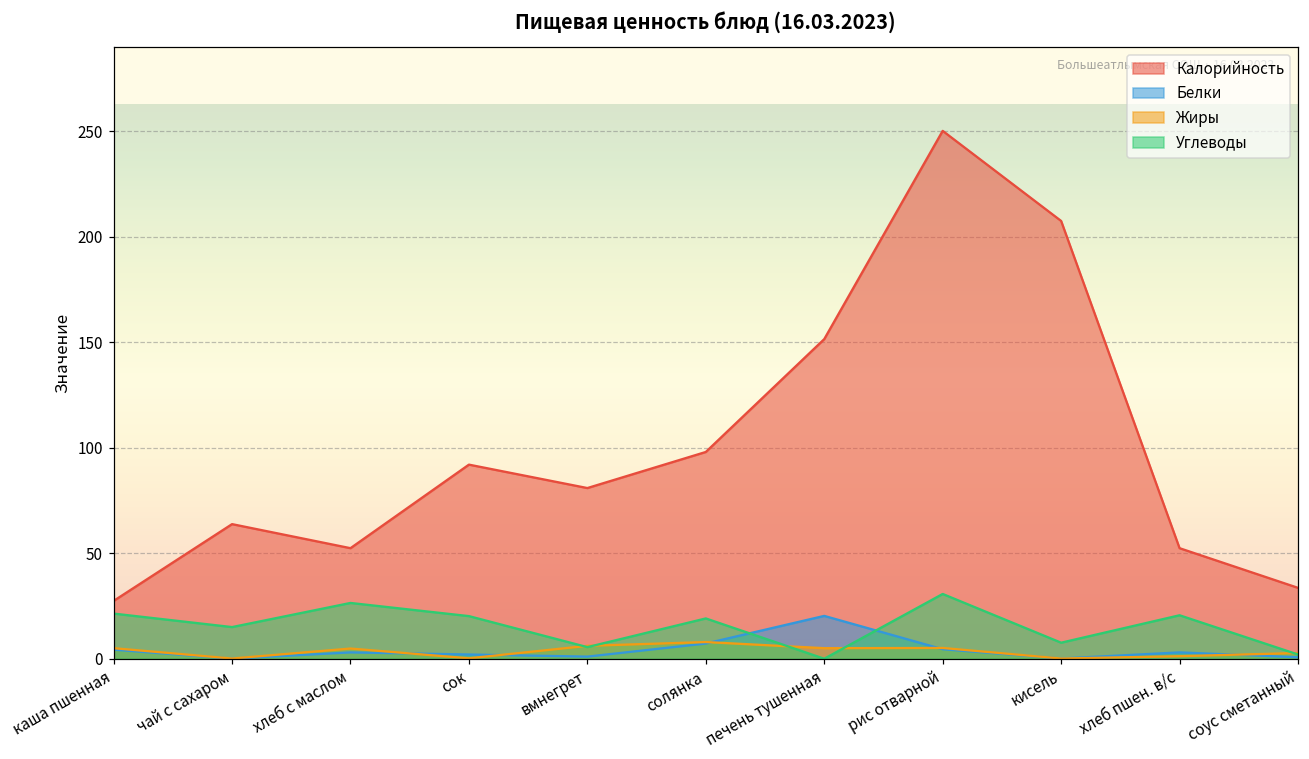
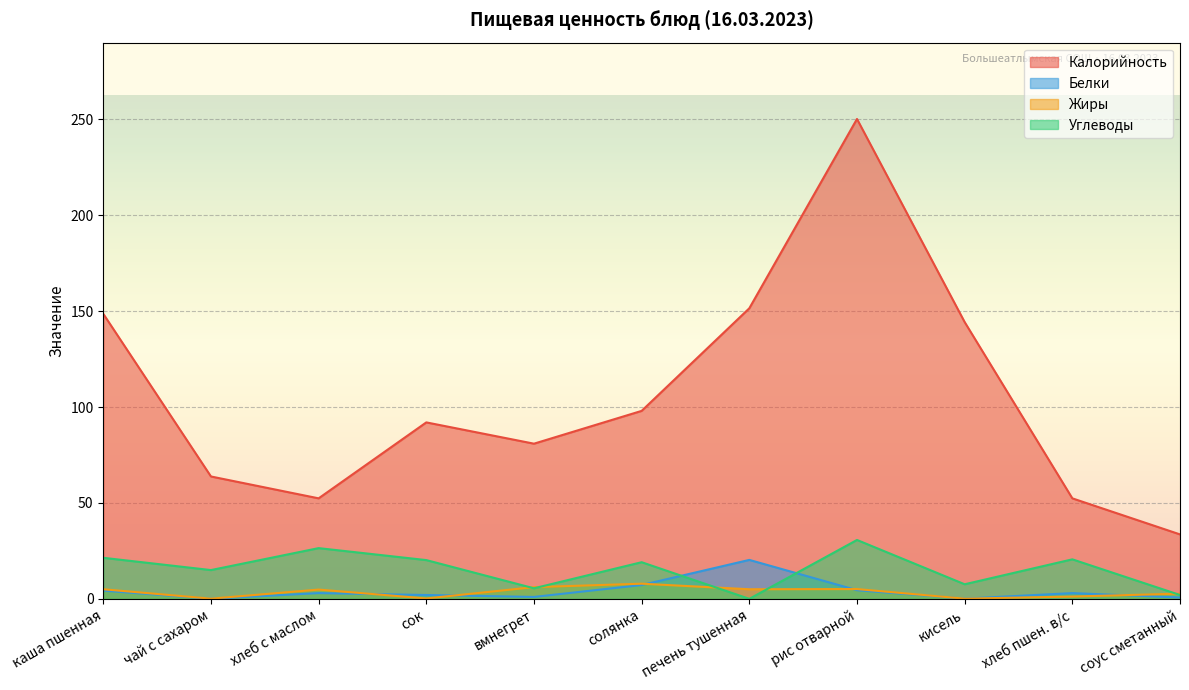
  {
    "Калорийность": {
-     "каша пшенная": 27,
+     "каша пшенная": 149,
      "чай с сахаром": 64,
      "хлеб с маслом": 52,
      "сок": 92,
      "вмнегрет": 81,
      "солянка": 98,
      "печень тушенная": 152,
      "рис отварной": 250,
-     "кисель": 208,
+     "кисель": 144,
      "хлеб пшен. в/с": 52,
      "соус сметанный": 34
    },
    "Белки": {
      "хлеб с маслом": 3,
      "сок": 2,
      "вмнегрет": 1,
      "печень тушенная": 20,
      "хлеб пшен. в/с": 3
    },
    "Жиры": {
      "хлеб с маслом": 5,
      "сок": 0,
      "печень тушенная": 5,
      "хлеб пшен. в/с": 1
    },
    "Углеводы": {
      "каша пшенная": 21,
      "чай с сахаром": 15,
      "хлеб с маслом": 26,
      "сок": 20,
      "солянка": 19,
      "печень тушенная": 0,
      "рис отварной": 31,
      "кисель": 8,
      "хлеб пшен. в/с": 21
    }
  }
